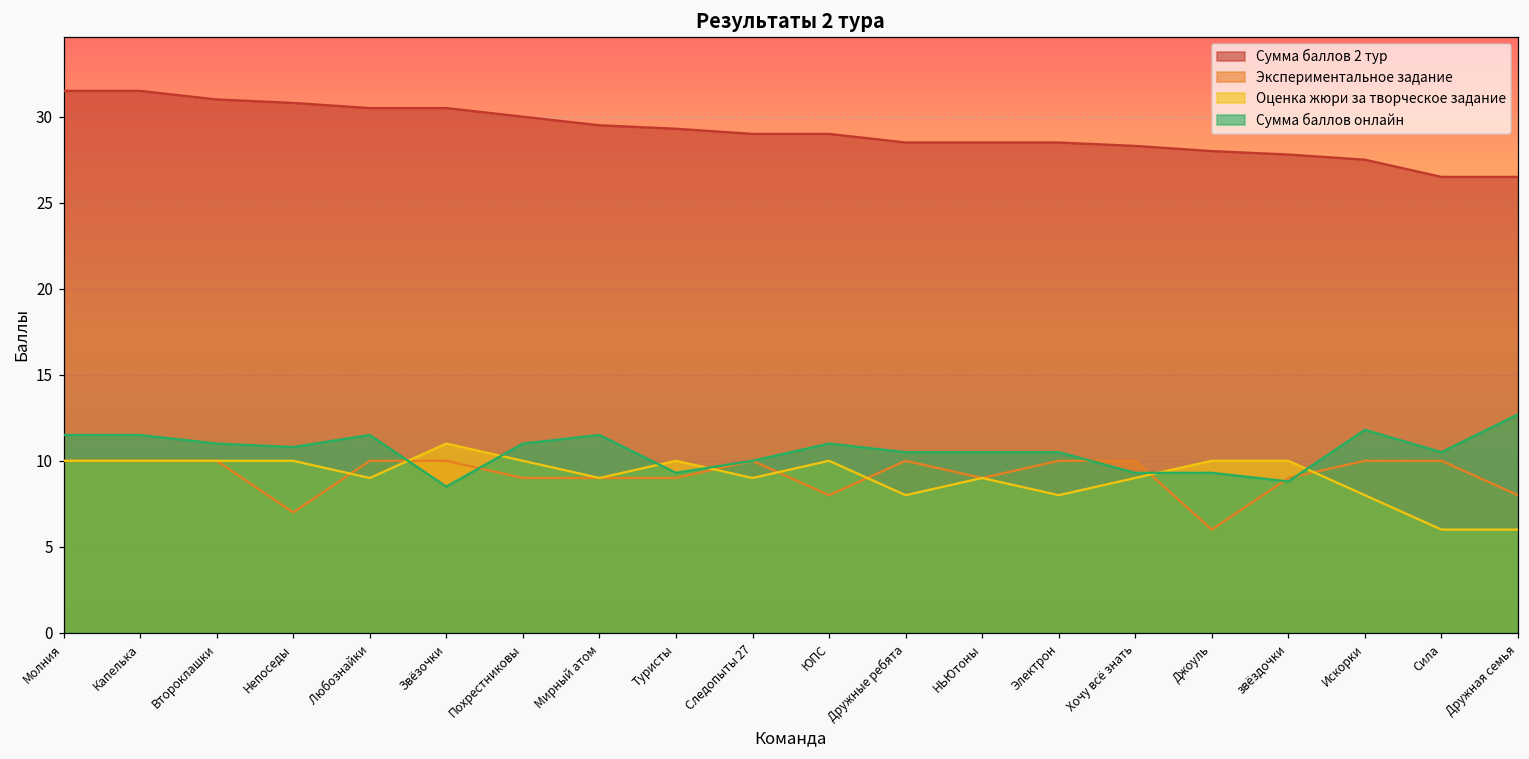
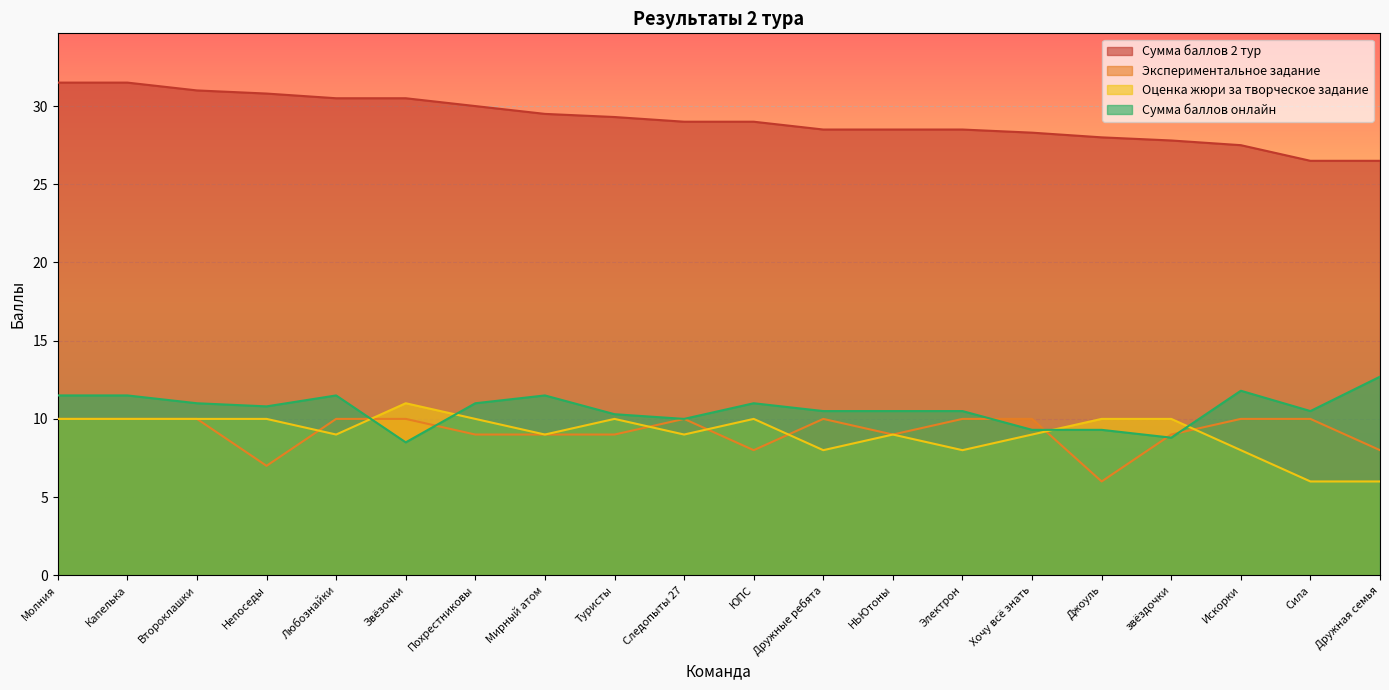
  {
    "Сумма баллов 2 тур": {
      "Молния": 31.5,
      "Капелька": 31.5,
      "Второклашки": 31.0,
      "Непоседы": 30.8,
      "Любознайки": 30.5,
      "Звёзочки": 30.5,
      "Похрестниковы": 30.0,
      "Мирный атом": 29.5,
      "Туристы": 29.3,
      "Следопыты 27": 29.0,
      "ЮПС": 29.0,
      "Дружные ребята": 28.5,
      "НЬЮтоны": 28.5,
      "Электрон": 28.5,
      "Хочу всё знать": 28.3,
      "Джоуль": 28.0,
      "звёздочки": 27.8,
      "Искорки": 27.5,
      "Сила": 26.5,
      "Дружная семья": 26.5
    },
    "Экспериментальное задание": {
      "Непоседы": 7.0,
      "Любознайки": 10.0,
      "Звёзочки": 10.0,
      "Похрестниковы": 9.0,
      "Туристы": 9.0,
      "ЮПС": 8.0,
      "Дружные ребята": 10.0,
      "Электрон": 10.0,
      "Хочу всё знать": 10.0,
      "Джоуль": 6.0,
      "звёздочки": 9.0,
      "Искорки": 10.0,
      "Сила": 10.0,
      "Дружная семья": 8.0
    },
    "Оценка жюри за творческое задание": {
      "Непоседы": 10.0,
      "Любознайки": 9.0,
      "Звёзочки": 11.0,
      "Похрестниковы": 10.0,
      "Туристы": 10.0,
      "Следопыты 27": 9.0,
      "ЮПС": 10.0,
      "Дружные ребята": 8.0,
      "Электрон": 8.0,
      "Хочу всё знать": 9.0,
      "Джоуль": 10.0,
      "звёздочки": 10.0,
      "Искорки": 8.0,
      "Сила": 6.0,
      "Дружная семья": 6.0
    },
    "Сумма баллов онлайн": {
      "Молния": 11.5,
      "Капелька": 11.5,
      "Второклашки": 11.0,
      "Непоседы": 10.8,
      "Любознайки": 11.5,
      "Звёзочки": 8.5,
      "Похрестниковы": 11.0,
      "Мирный атом": 11.5,
-     "Туристы": 9.3,
+     "Туристы": 10.3,
      "ЮПС": 11.0,
      "Дружные ребята": 10.5,
      "НЬЮтоны": 10.5,
      "Электрон": 10.5,
      "Хочу всё знать": 9.3,
      "Джоуль": 9.3,
      "звёздочки": 8.8,
      "Искорки": 11.8,
      "Сила": 10.5,
      "Дружная семья": 12.7
    }
  }
